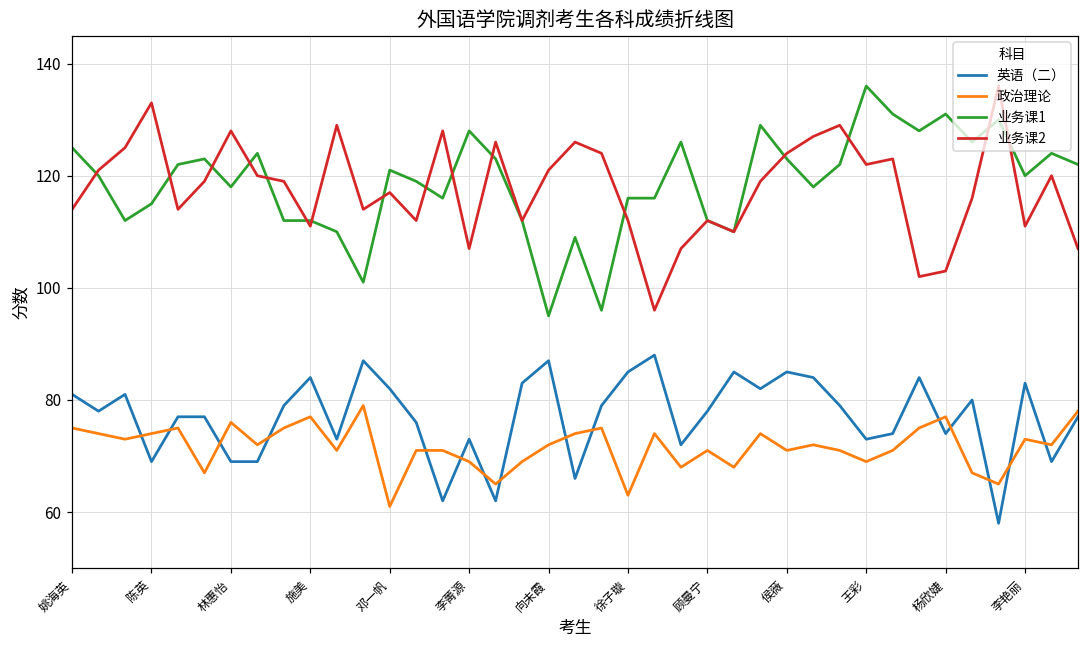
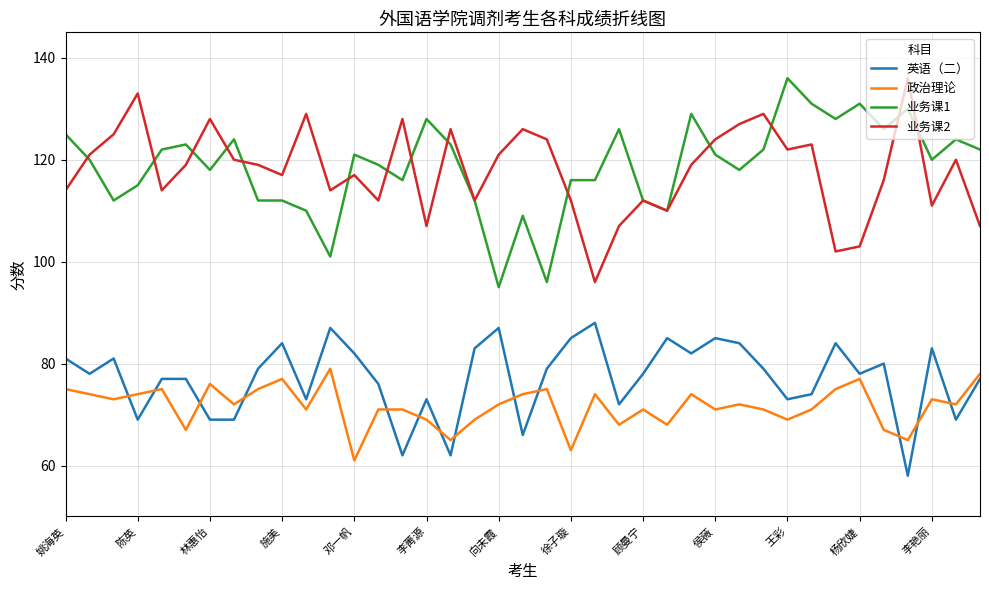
  {
    "英语（二）": {
      "姚海英": 81,
      "陈英": 69,
      "林惠怡": 69,
      "施美": 84,
      "邓一帆": 82,
      "李菁源": 73,
      "向未霞": 87,
      "徐子璇": 85,
      "顾曼宁": 78,
      "侯薇": 85,
      "王彩": 73,
-     "杨欣婕": 74,
+     "杨欣婕": 78,
      "李艳丽": 83
    },
    "政治理论": {
      "姚海英": 75,
      "陈英": 74,
      "林惠怡": 76,
      "施美": 77,
      "邓一帆": 61,
      "李菁源": 69,
      "向未霞": 72,
      "徐子璇": 63,
      "顾曼宁": 71,
      "侯薇": 71,
      "王彩": 69,
      "杨欣婕": 77,
      "李艳丽": 73
    },
    "业务课1": {
      "姚海英": 125,
      "陈英": 115,
      "林惠怡": 118,
      "施美": 112,
      "邓一帆": 121,
      "李菁源": 128,
      "向未霞": 95,
      "徐子璇": 116,
-     "侯薇": 123,
+     "侯薇": 121,
      "王彩": 136,
      "杨欣婕": 131,
      "李艳丽": 120
    },
    "业务课2": {
      "姚海英": 114,
      "陈英": 133,
      "林惠怡": 128,
-     "施美": 111,
+     "施美": 117,
      "邓一帆": 117,
      "李菁源": 107,
      "向未霞": 121,
      "徐子璇": 112,
      "侯薇": 124,
      "王彩": 122,
      "杨欣婕": 103,
      "李艳丽": 111
    }
  }
